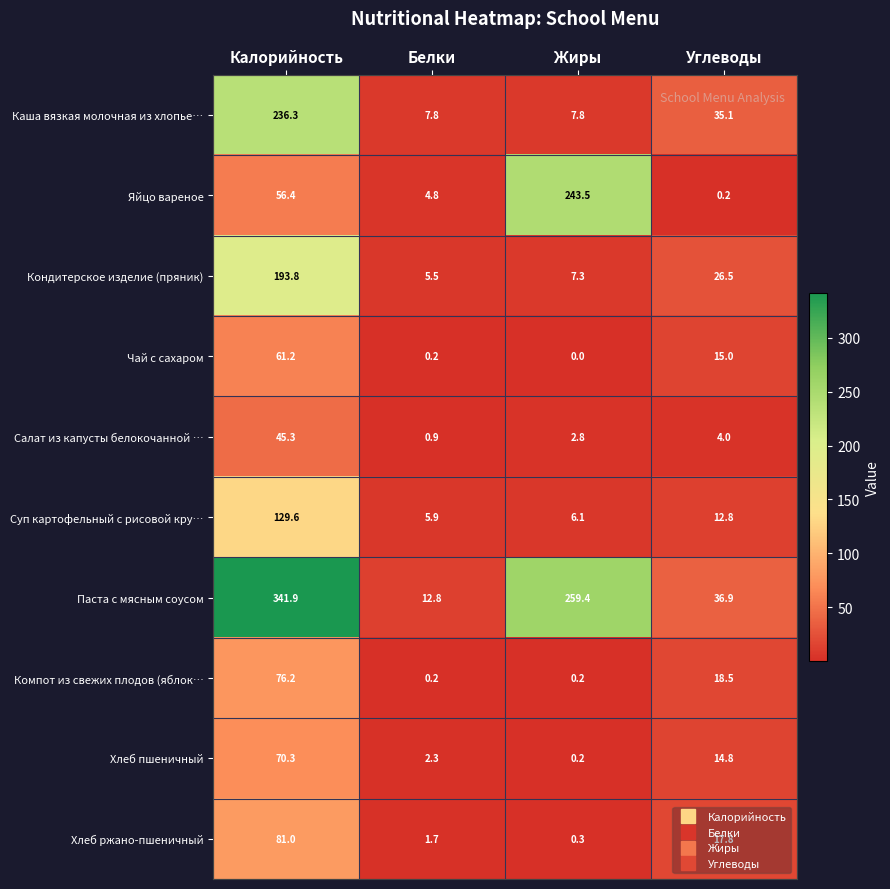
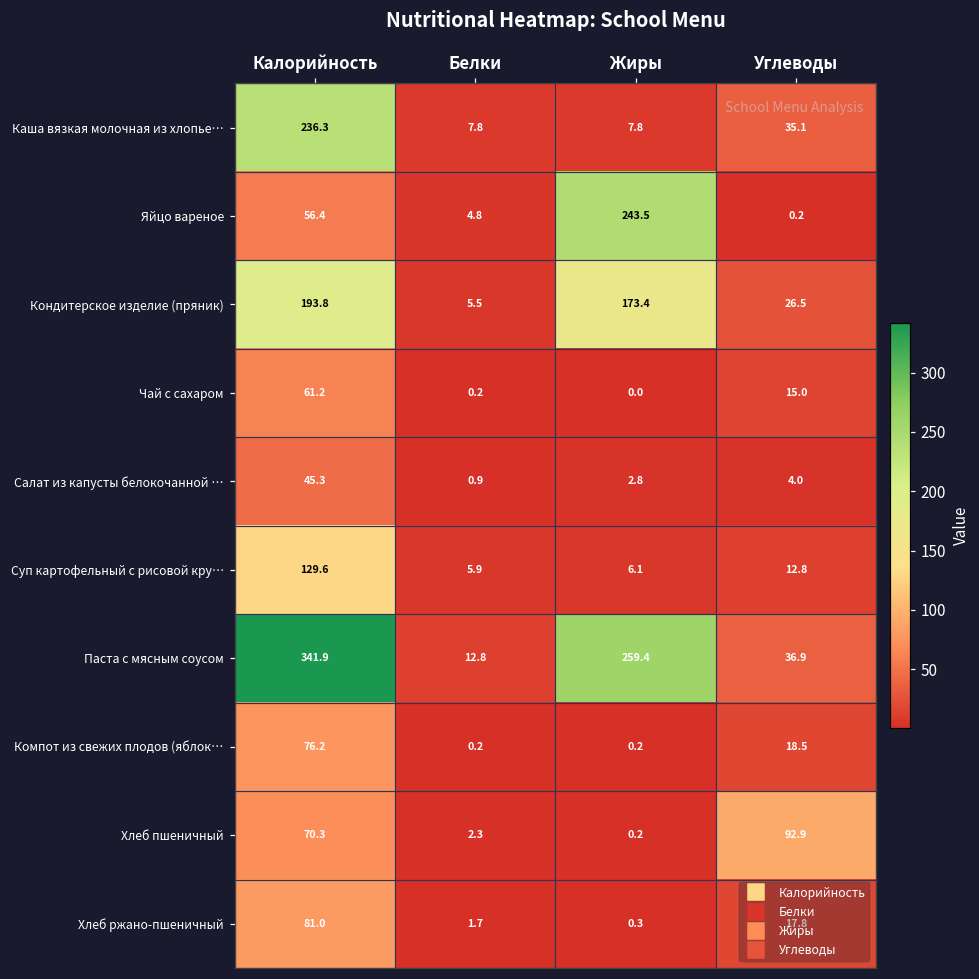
  {
    "Каша вязкая молочная из хлопье…": {
      "Калорийность": 236.3,
      "Белки": 7.8,
      "Жиры": 7.8
    },
    "Яйцо вареное": {
      "Калорийность": 56.4,
      "Белки": 4.8,
      "Жиры": 243.5,
      "Углеводы": 0.2
    },
    "Кондитерское изделие (пряник)": {
      "Калорийность": 193.8,
      "Белки": 5.5,
-     "Жиры": 7.3,
+     "Жиры": 173.4,
      "Углеводы": 26.5
    },
    "Чай с сахаром": {
      "Калорийность": 61.2,
      "Белки": 0.2,
      "Жиры": 0.0,
      "Углеводы": 15.0
    },
    "Салат из капусты белокочанной …": {
      "Калорийность": 45.3,
      "Белки": 0.9,
      "Жиры": 2.8,
      "Углеводы": 4.0
    },
    "Суп картофельный с рисовой кру…": {
      "Калорийность": 129.6,
      "Белки": 5.9,
      "Жиры": 6.1,
      "Углеводы": 12.8
    },
    "Паста с мясным соусом": {
      "Калорийность": 341.9,
      "Белки": 12.8,
      "Жиры": 259.4,
      "Углеводы": 36.9
    },
    "Компот из свежих плодов (яблок…": {
      "Калорийность": 76.2,
      "Белки": 0.2,
      "Жиры": 0.2,
      "Углеводы": 18.5
    },
    "Хлеб пшеничный": {
      "Калорийность": 70.3,
      "Белки": 2.3,
      "Жиры": 0.2,
-     "Углеводы": 14.8
+     "Углеводы": 92.9
    },
    "Хлеб ржано-пшеничный": {
      "Калорийность": 81.0,
      "Белки": 1.7,
      "Жиры": 0.3
    }
  }
